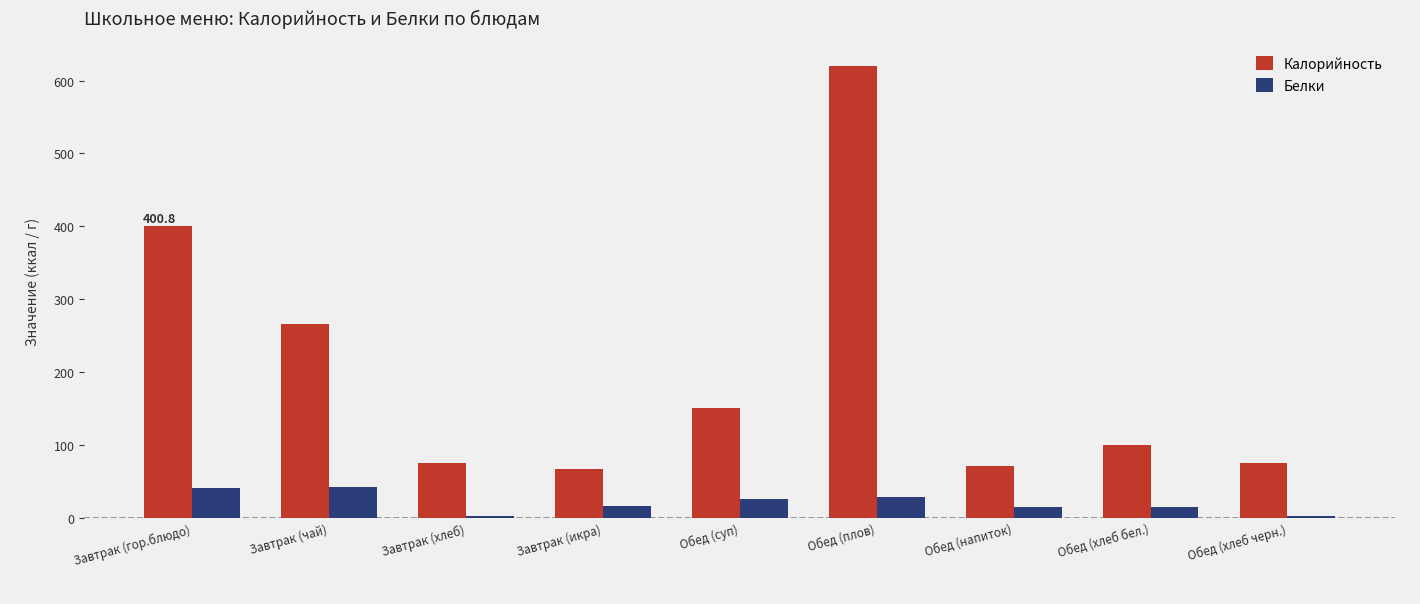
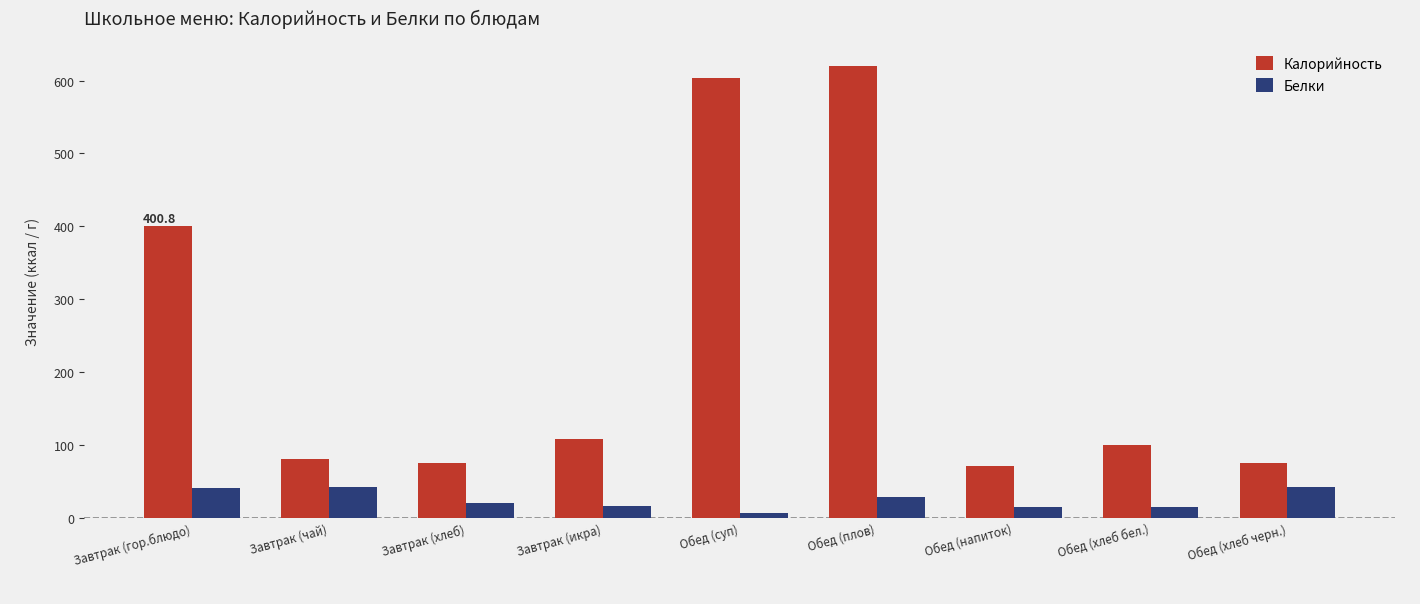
  {
    "Калорийность": {
-     "Завтрак (чай)": 270,
+     "Завтрак (чай)": 80,
      "Завтрак (хлеб)": 70,
-     "Завтрак (икра)": 70,
-     "Обед (суп)": 150,
+     "Завтрак (икра)": 110,
+     "Обед (суп)": 600,
      "Обед (плов)": 620,
      "Обед (напиток)": 70,
      "Обед (хлеб бел.)": 100,
      "Обед (хлеб черн.)": 80
    },
    "Белки": {
      "Завтрак (гор.блюдо)": 40,
      "Завтрак (чай)": 40,
-     "Завтрак (хлеб)": 0,
+     "Завтрак (хлеб)": 20,
      "Завтрак (икра)": 20,
-     "Обед (суп)": 30,
+     "Обед (суп)": 10,
      "Обед (плов)": 30,
      "Обед (напиток)": 10,
      "Обед (хлеб бел.)": 10,
-     "Обед (хлеб черн.)": 0
+     "Обед (хлеб черн.)": 40
    }
  }
